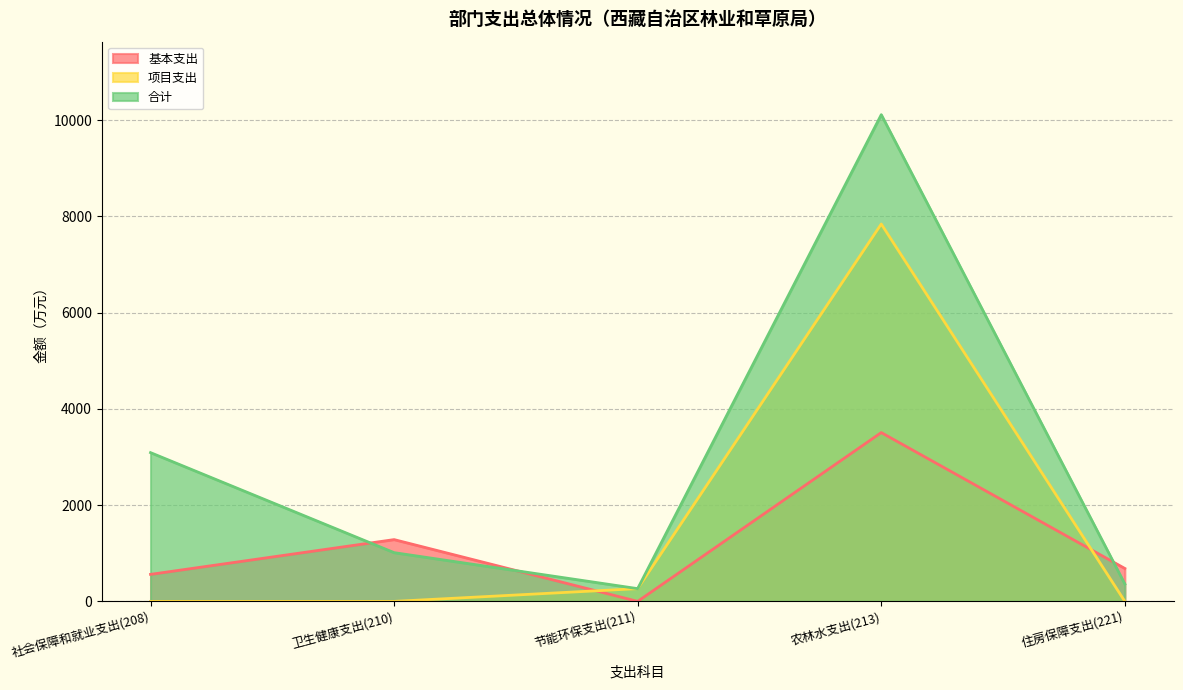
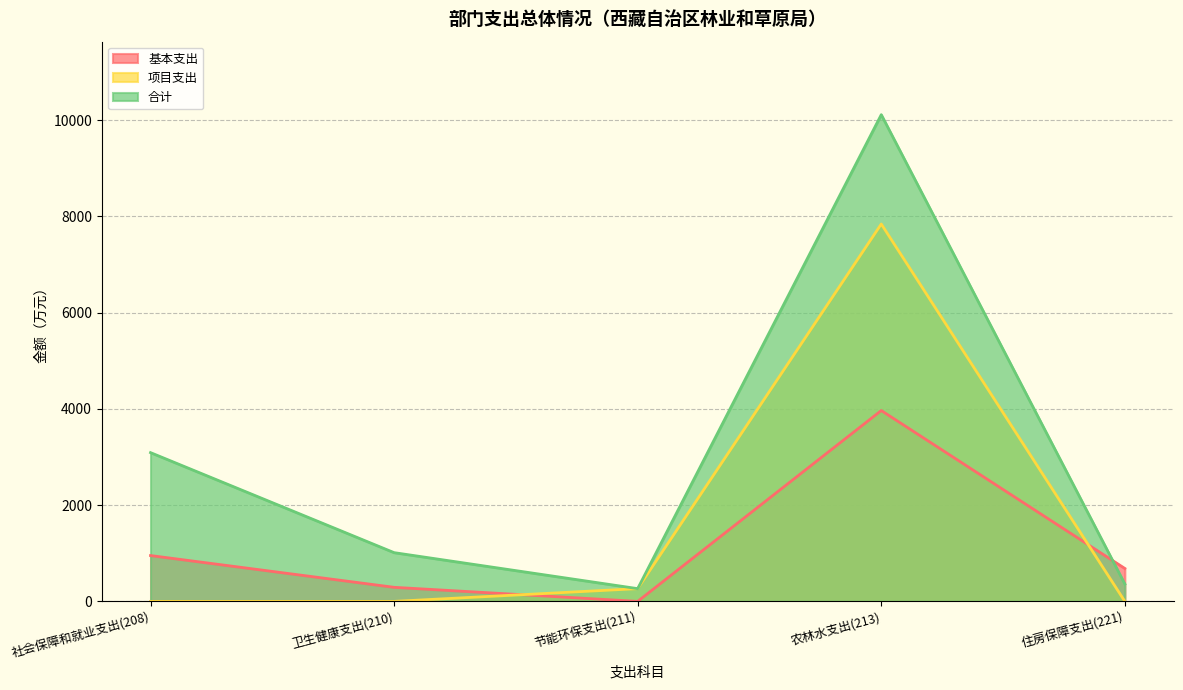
  {
    "基本支出": {
-     "社会保障和就业支出(208)": 600,
-     "卫生健康支出(210)": 1300,
+     "社会保障和就业支出(208)": 1000,
+     "卫生健康支出(210)": 300,
      "节能环保支出(211)": 0,
-     "农林水支出(213)": 3500,
+     "农林水支出(213)": 4000,
      "住房保障支出(221)": 700
    },
    "项目支出": {
      "社会保障和就业支出(208)": 0,
      "卫生健康支出(210)": 0,
      "农林水支出(213)": 7800,
      "住房保障支出(221)": 0
    },
    "合计": {
      "社会保障和就业支出(208)": 3100,
      "卫生健康支出(210)": 1000,
      "农林水支出(213)": 10100,
      "住房保障支出(221)": 400
    }
  }
